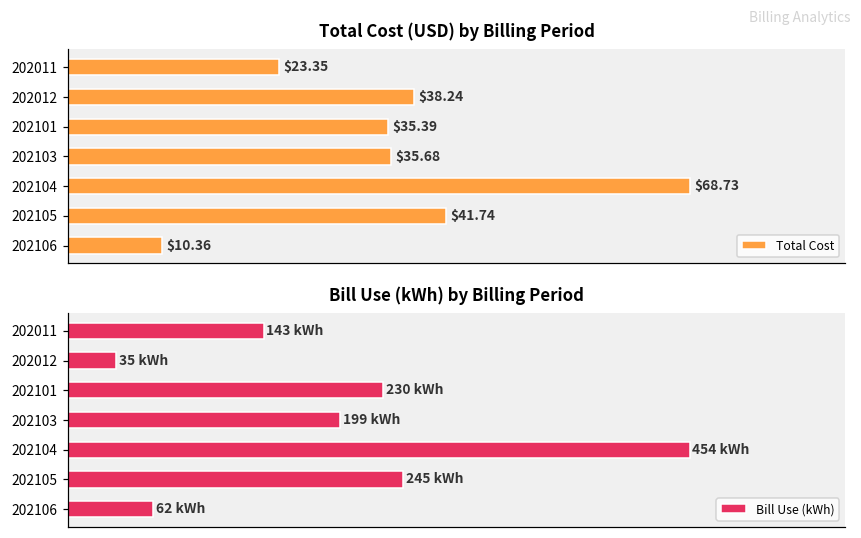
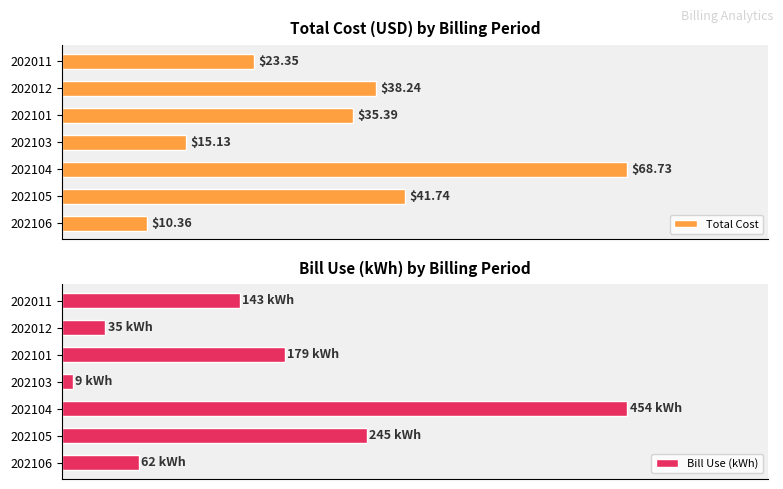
  {
    "Total Cost (USD) by Billing Period": {
      "202011": "$23.35",
      "202012": "$38.24",
      "202101": "$35.39",
-     "202103": "$35.68",
+     "202103": "$15.13",
      "202104": "$68.73",
      "202105": "$41.74",
      "202106": "$10.36"
    },
    "Bill Use (kWh) by Billing Period": {
      "202011": "143",
      "202012": "35",
-     "202101": "230",
-     "202103": "199",
+     "202101": "179",
+     "202103": "9",
      "202104": "454",
      "202105": "245",
      "202106": "62"
    }
  }
